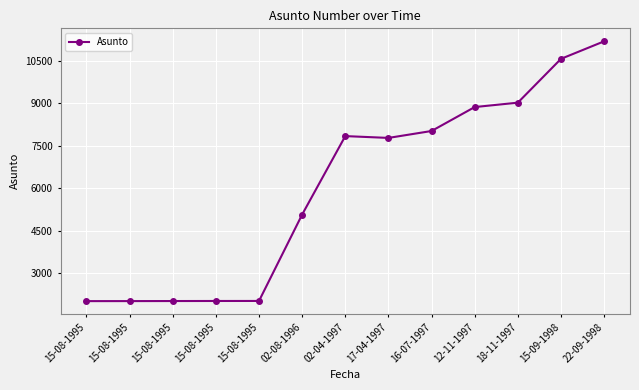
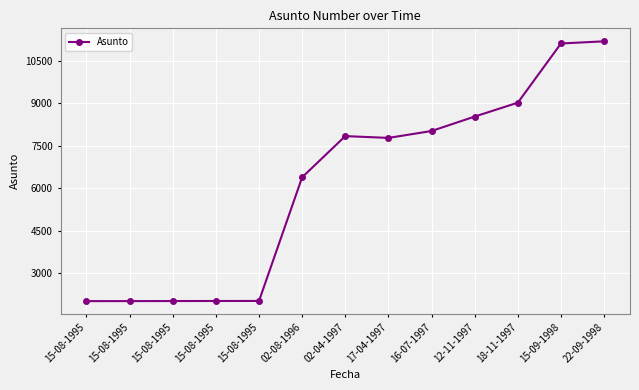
  {
-   "02-08-1996": 5100,
+   "02-08-1996": 6400,
    "02-04-1997": 7800,
    "17-04-1997": 7800,
    "16-07-1997": 8000,
-   "12-11-1997": 8900,
+   "12-11-1997": 8500,
    "18-11-1997": 9000,
-   "15-09-1998": 10600,
+   "15-09-1998": 11100,
    "22-09-1998": 11200
  }
